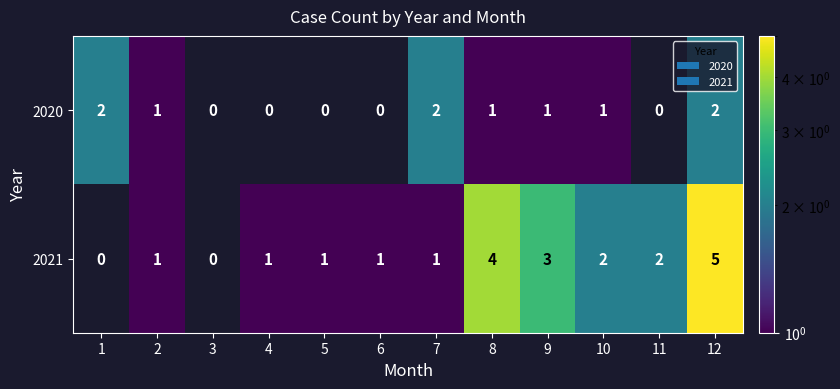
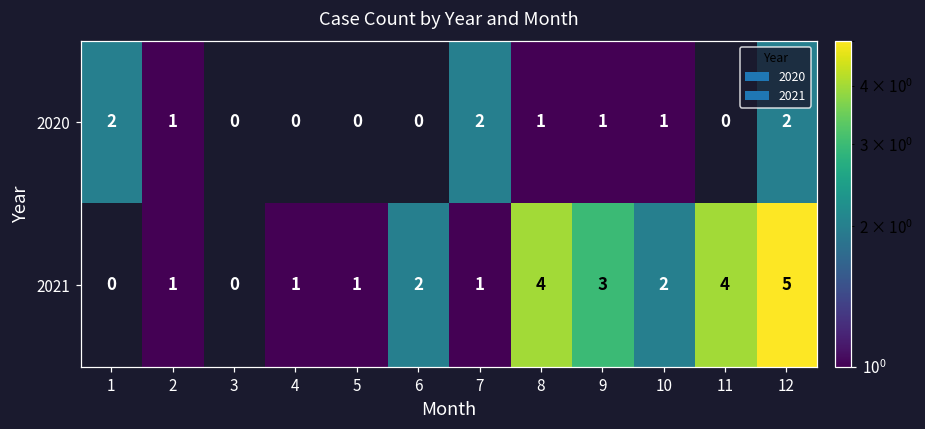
  {
    "2020": {
      "1": 2,
      "2": 1,
      "7": 2,
      "8": 1,
      "9": 1,
      "10": 1,
      "12": 2
    },
    "2021": {
      "2": 1,
      "4": 1,
      "5": 1,
-     "6": 1,
+     "6": 2,
      "7": 1,
      "8": 4,
      "9": 3,
      "10": 2,
-     "11": 2,
+     "11": 4,
      "12": 5
    }
  }
